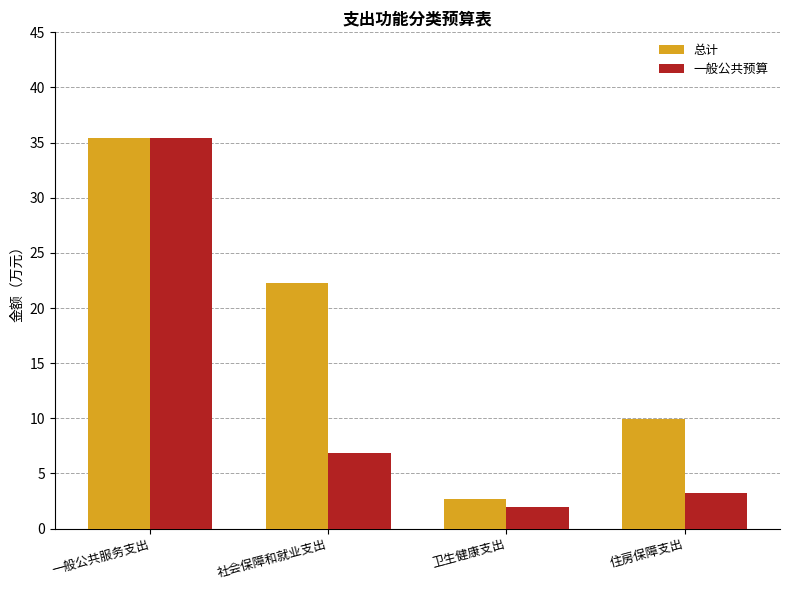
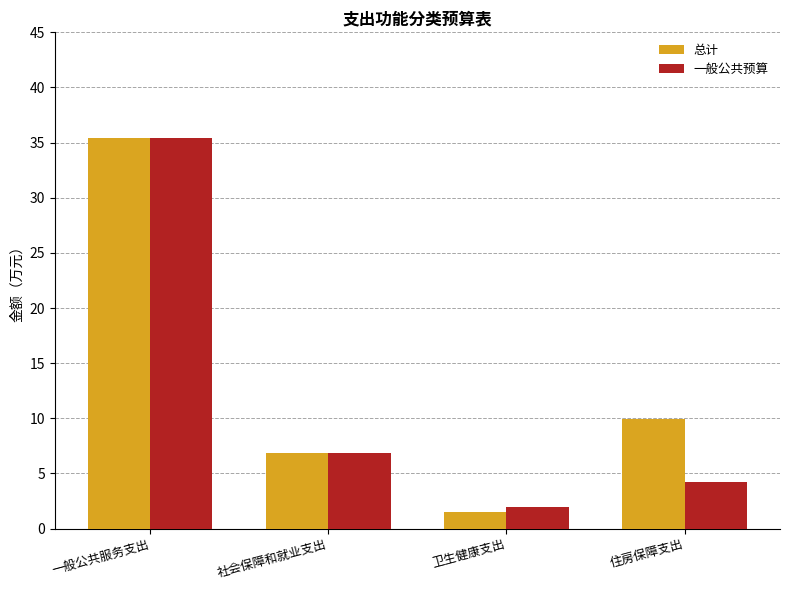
  {
    "总计": {
      "一般公共服务支出": 35.5,
-     "社会保障和就业支出": 22.2,
-     "卫生健康支出": 2.7,
+     "社会保障和就业支出": 6.8,
+     "卫生健康支出": 1.5,
      "住房保障支出": 9.9
    },
    "一般公共预算": {
      "一般公共服务支出": 35.5,
      "社会保障和就业支出": 6.8,
      "卫生健康支出": 1.9,
-     "住房保障支出": 3.2
+     "住房保障支出": 4.2
    }
  }
